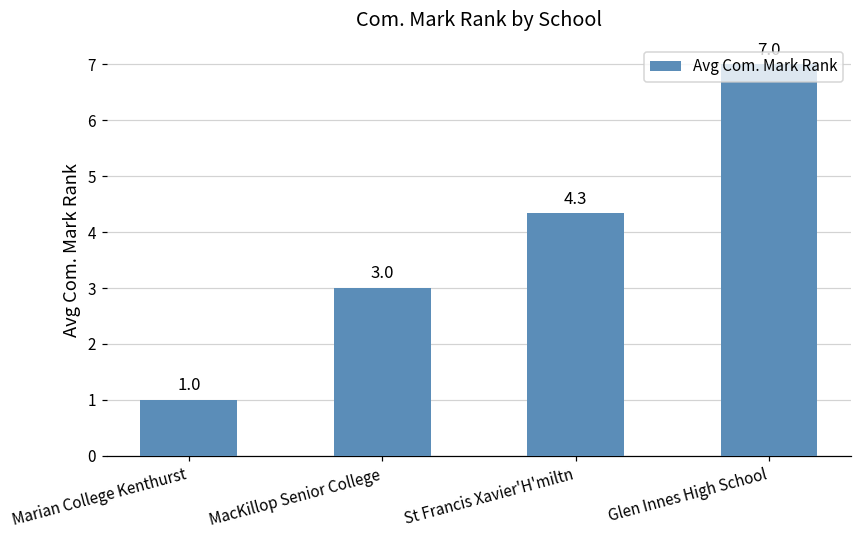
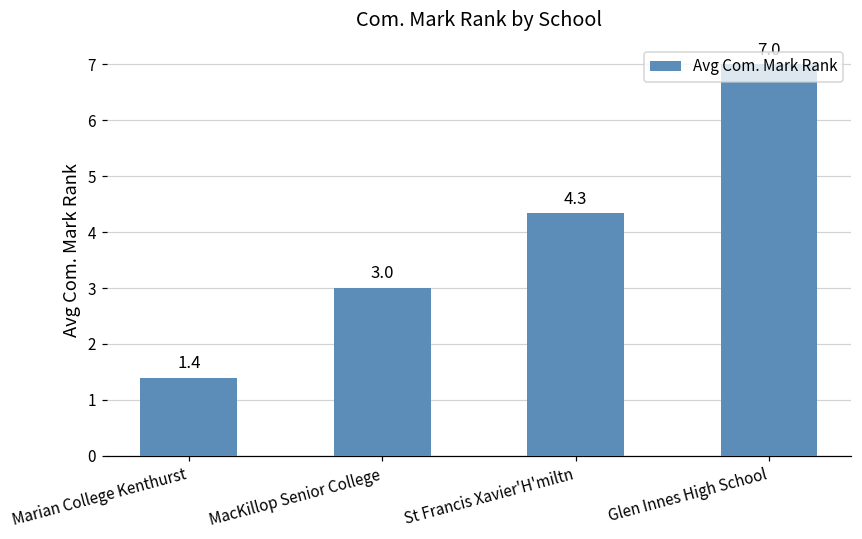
  {
-   "Marian College Kenthurst": 1.0,
+   "Marian College Kenthurst": 1.4,
    "MacKillop Senior College": 3.0,
    "St Francis Xavier'H'miltn": 4.3
  }
